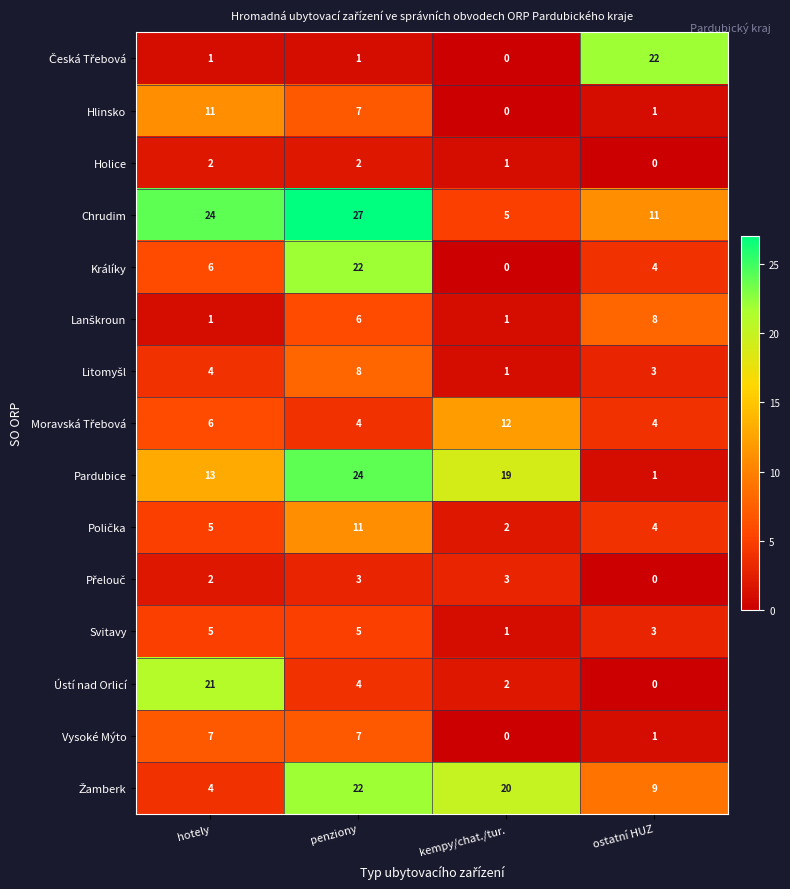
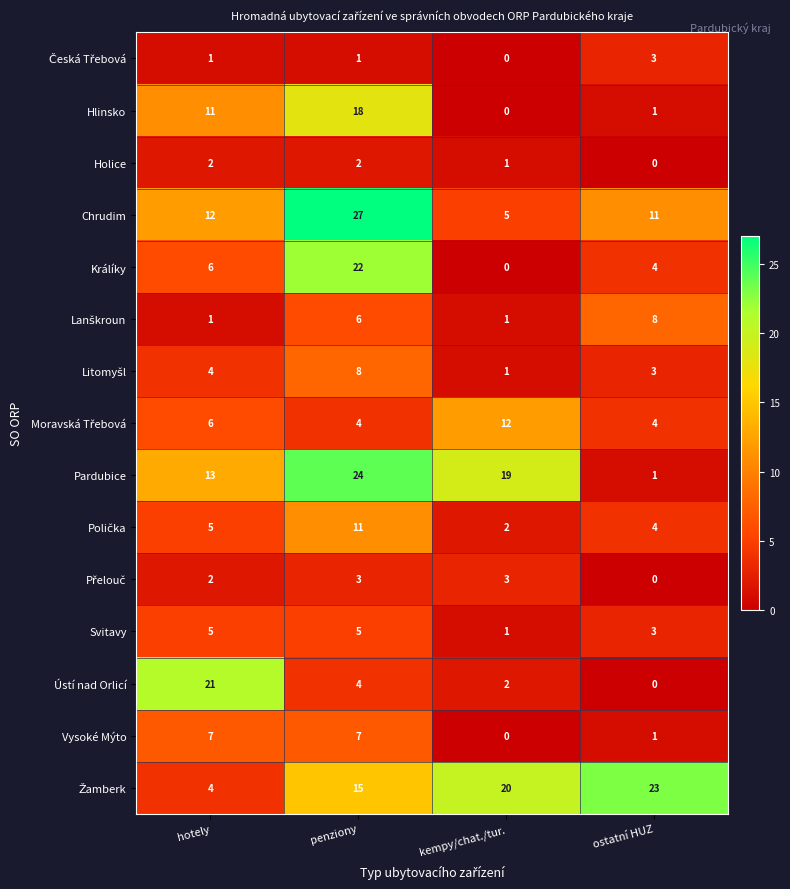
  {
    "Česká Třebová": {
      "hotely": 1,
      "penziony": 1,
      "kempy/chat./tur.": 0,
-     "ostatní HUZ": 22
+     "ostatní HUZ": 3
    },
    "Hlinsko": {
      "hotely": 11,
-     "penziony": 7,
+     "penziony": 18,
      "kempy/chat./tur.": 0,
      "ostatní HUZ": 1
    },
    "Holice": {
      "hotely": 2,
      "penziony": 2,
      "kempy/chat./tur.": 1,
      "ostatní HUZ": 0
    },
    "Chrudim": {
-     "hotely": 24,
+     "hotely": 12,
      "penziony": 27,
      "kempy/chat./tur.": 5,
      "ostatní HUZ": 11
    },
    "Králíky": {
      "hotely": 6,
      "penziony": 22,
      "kempy/chat./tur.": 0,
      "ostatní HUZ": 4
    },
    "Lanškroun": {
      "hotely": 1,
      "penziony": 6,
      "kempy/chat./tur.": 1,
      "ostatní HUZ": 8
    },
    "Litomyšl": {
      "hotely": 4,
      "penziony": 8,
      "kempy/chat./tur.": 1,
      "ostatní HUZ": 3
    },
    "Moravská Třebová": {
      "hotely": 6,
      "penziony": 4,
      "kempy/chat./tur.": 12,
      "ostatní HUZ": 4
    },
    "Pardubice": {
      "hotely": 13,
      "penziony": 24,
      "kempy/chat./tur.": 19,
      "ostatní HUZ": 1
    },
    "Polička": {
      "hotely": 5,
      "penziony": 11,
      "kempy/chat./tur.": 2,
      "ostatní HUZ": 4
    },
    "Přelouč": {
      "hotely": 2,
      "penziony": 3,
      "kempy/chat./tur.": 3,
      "ostatní HUZ": 0
    },
    "Svitavy": {
      "hotely": 5,
      "penziony": 5,
      "kempy/chat./tur.": 1,
      "ostatní HUZ": 3
    },
    "Ústí nad Orlicí": {
      "hotely": 21,
      "penziony": 4,
      "kempy/chat./tur.": 2,
      "ostatní HUZ": 0
    },
    "Vysoké Mýto": {
      "hotely": 7,
      "penziony": 7,
      "kempy/chat./tur.": 0,
      "ostatní HUZ": 1
    },
    "Žamberk": {
      "hotely": 4,
-     "penziony": 22,
+     "penziony": 15,
      "kempy/chat./tur.": 20,
-     "ostatní HUZ": 9
+     "ostatní HUZ": 23
    }
  }
